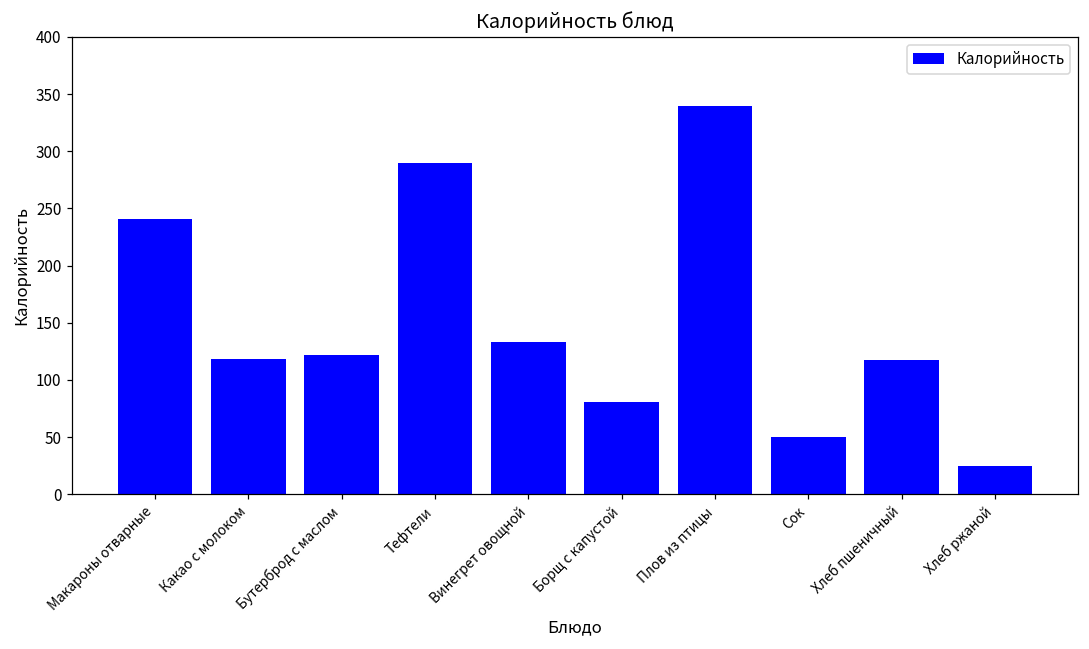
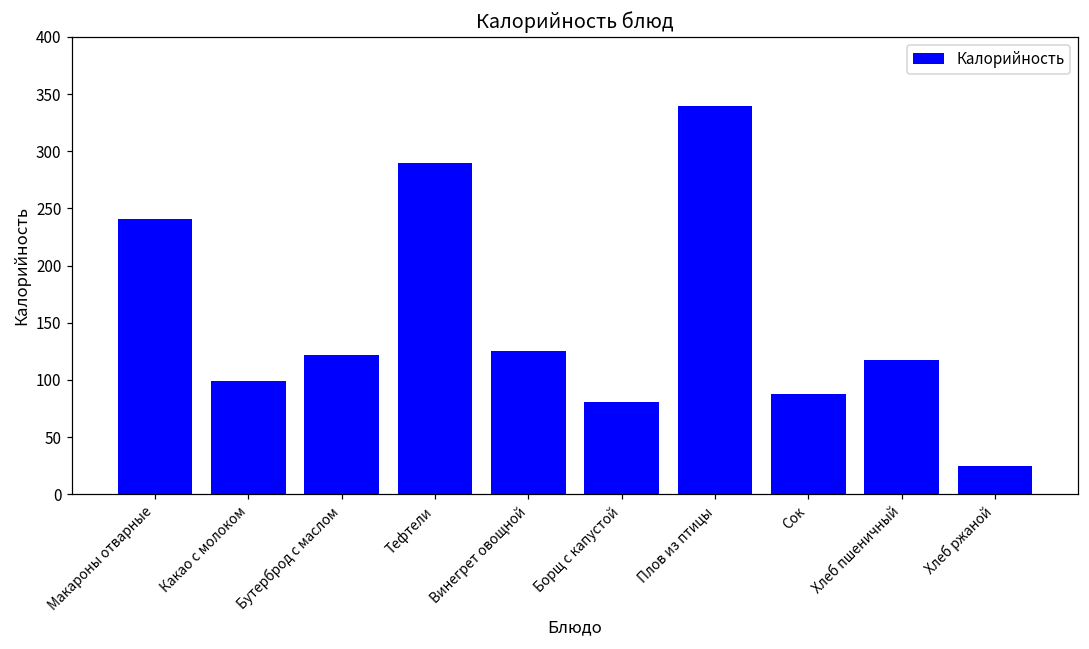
  {
    "Макароны отварные": 241,
-   "Какао с молоком": 118,
+   "Какао с молоком": 99,
    "Бутерброд с маслом": 122,
    "Тефтели": 290,
-   "Винегрет овощной": 133,
+   "Винегрет овощной": 125,
    "Борщ с капустой": 81,
    "Плов из птицы": 340,
-   "Сок": 50,
+   "Сок": 88,
    "Хлеб пшеничный": 117,
    "Хлеб ржаной": 25
  }
